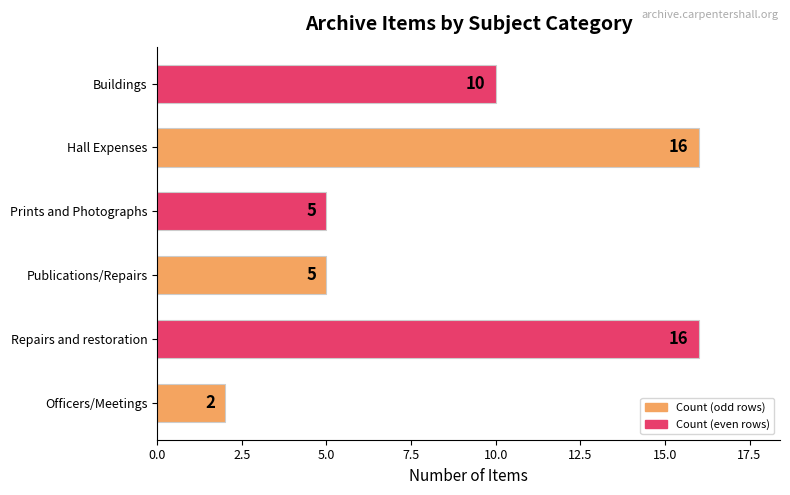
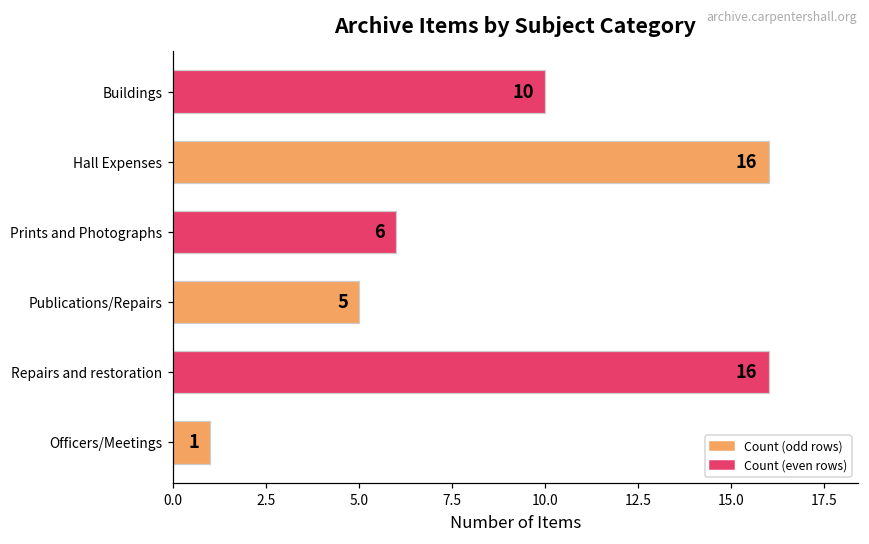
  {
    "Buildings": 10,
    "Hall Expenses": 16,
-   "Prints and Photographs": 5,
+   "Prints and Photographs": 6,
    "Publications/Repairs": 5,
    "Repairs and restoration": 16,
-   "Officers/Meetings": 2
+   "Officers/Meetings": 1
  }
